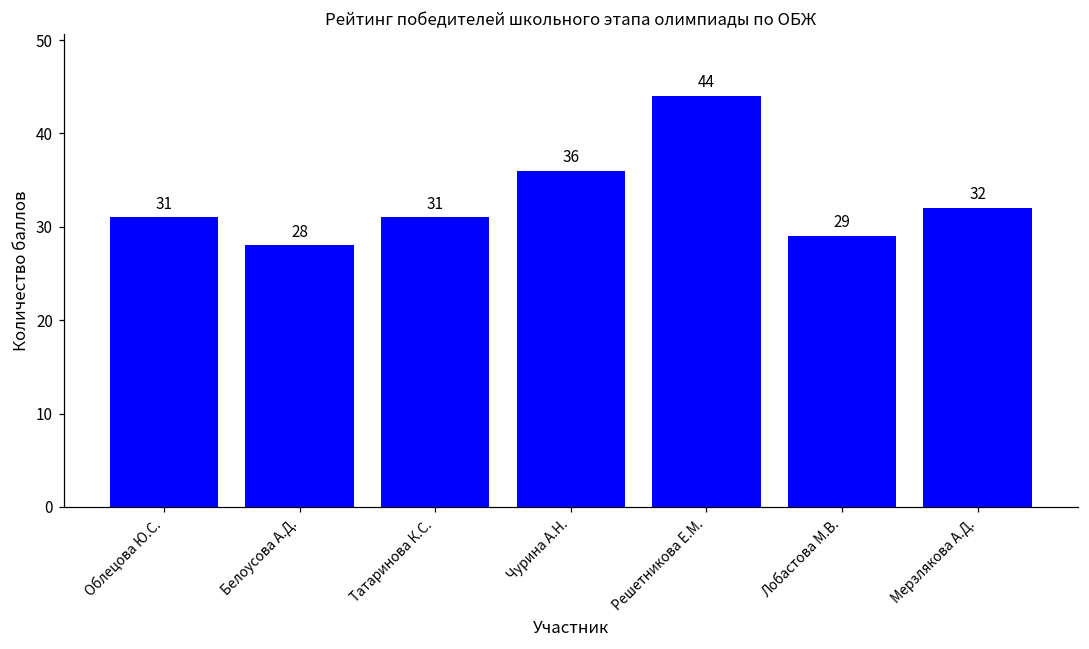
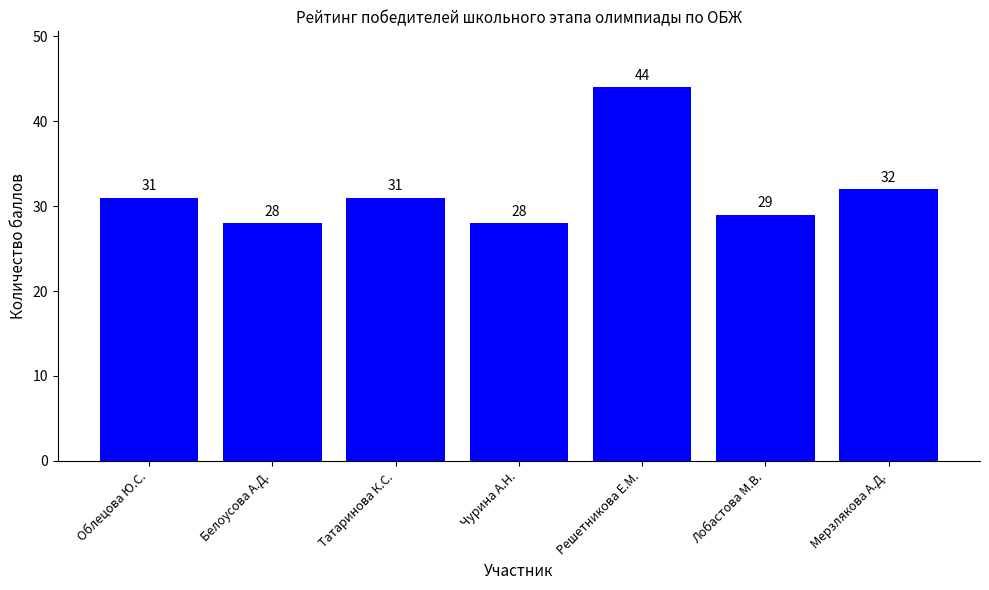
  {
    "Облецова Ю.С.": 31,
    "Белоусова А.Д.": 28,
    "Татаринова К.С.": 31,
-   "Чурина А.Н.": 36,
+   "Чурина А.Н.": 28,
    "Решетникова Е.М.": 44,
    "Лобастова М.В.": 29,
    "Мерзлякова А.Д.": 32
  }
